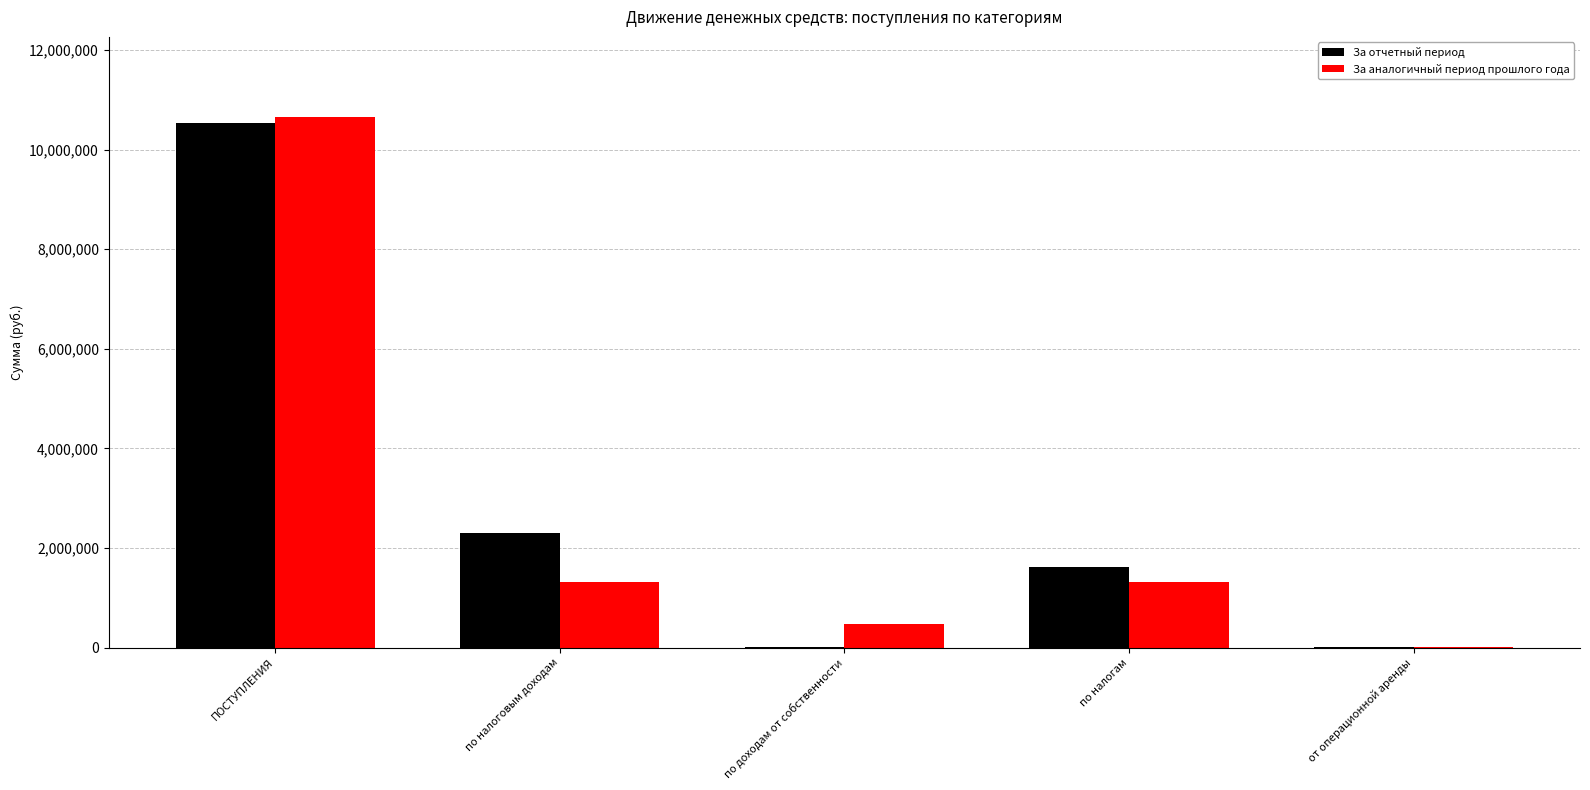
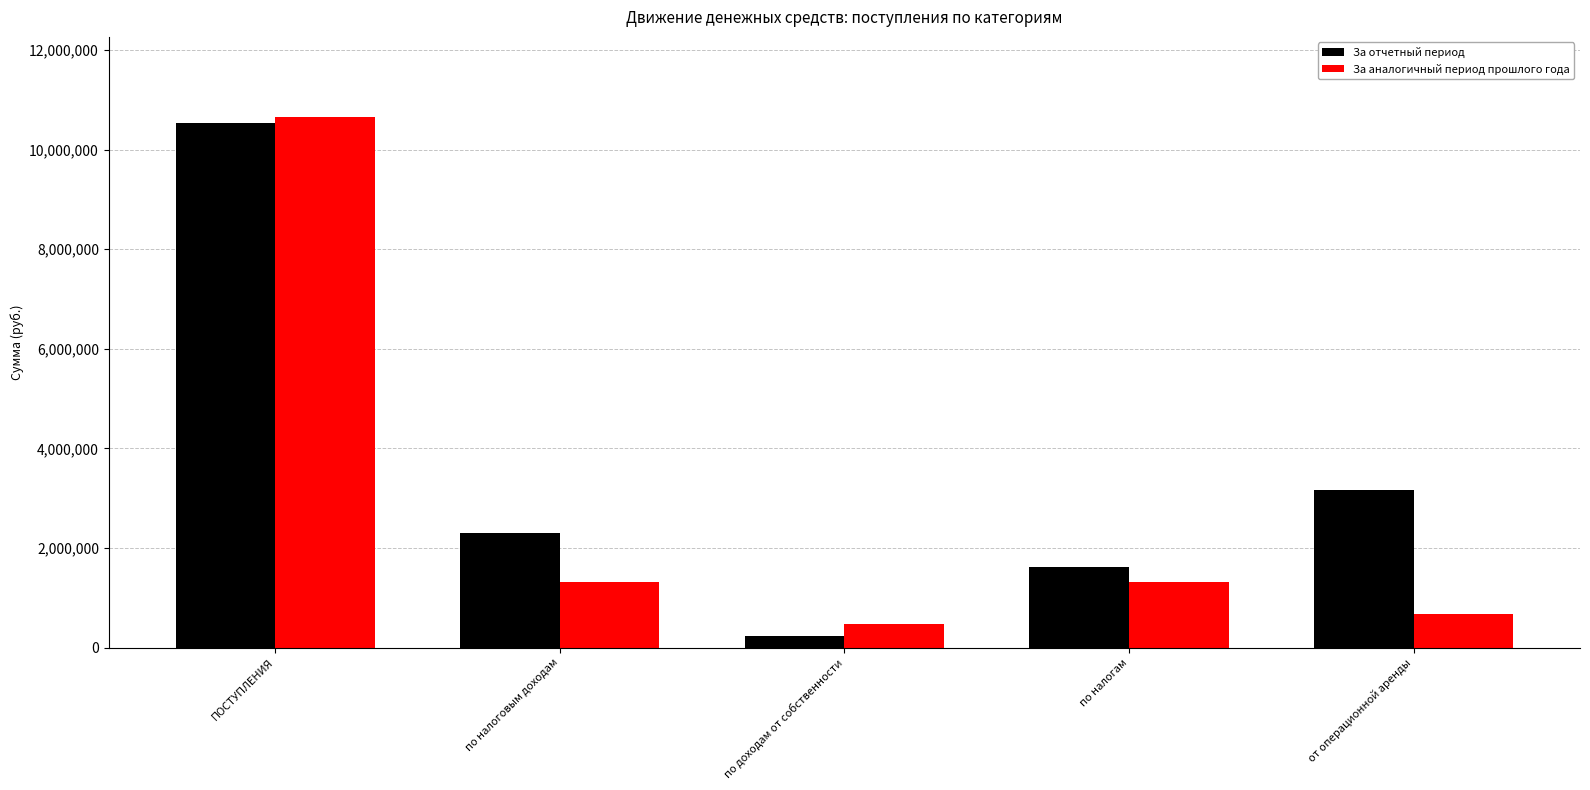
  {
    "За отчетный период": {
      "ПОСТУПЛЕНИЯ": "10,500,000",
      "по налоговым доходам": "2,300,000",
-     "по доходам от собственности": "0",
+     "по доходам от собственности": "200,000",
      "по налогам": "1,600,000",
-     "от операционной аренды": "0"
+     "от операционной аренды": "3,200,000"
    },
    "За аналогичный период прошлого года": {
      "ПОСТУПЛЕНИЯ": "10,700,000",
      "по налоговым доходам": "1,300,000",
      "по доходам от собственности": "500,000",
      "по налогам": "1,300,000",
-     "от операционной аренды": "0"
+     "от операционной аренды": "700,000"
    }
  }
